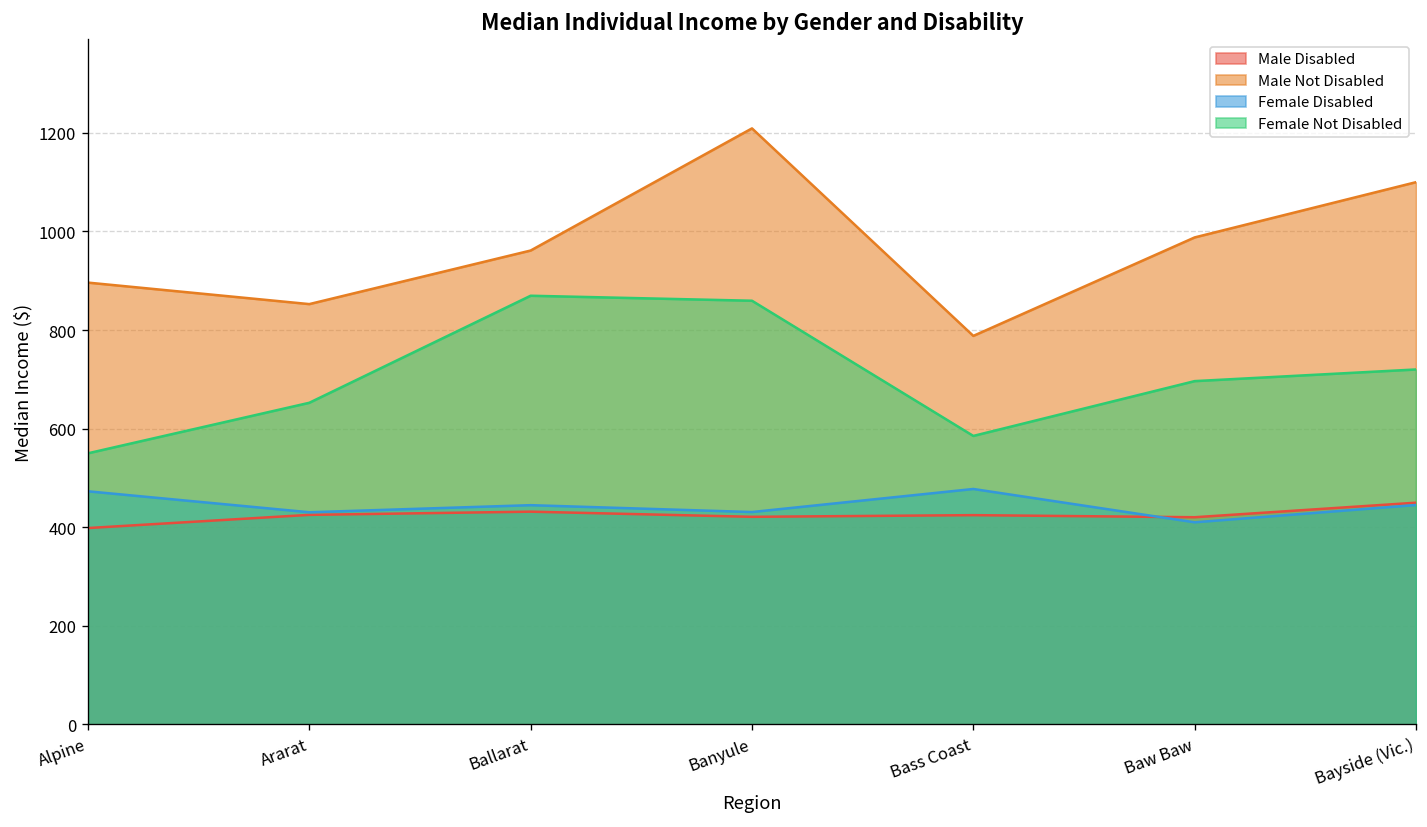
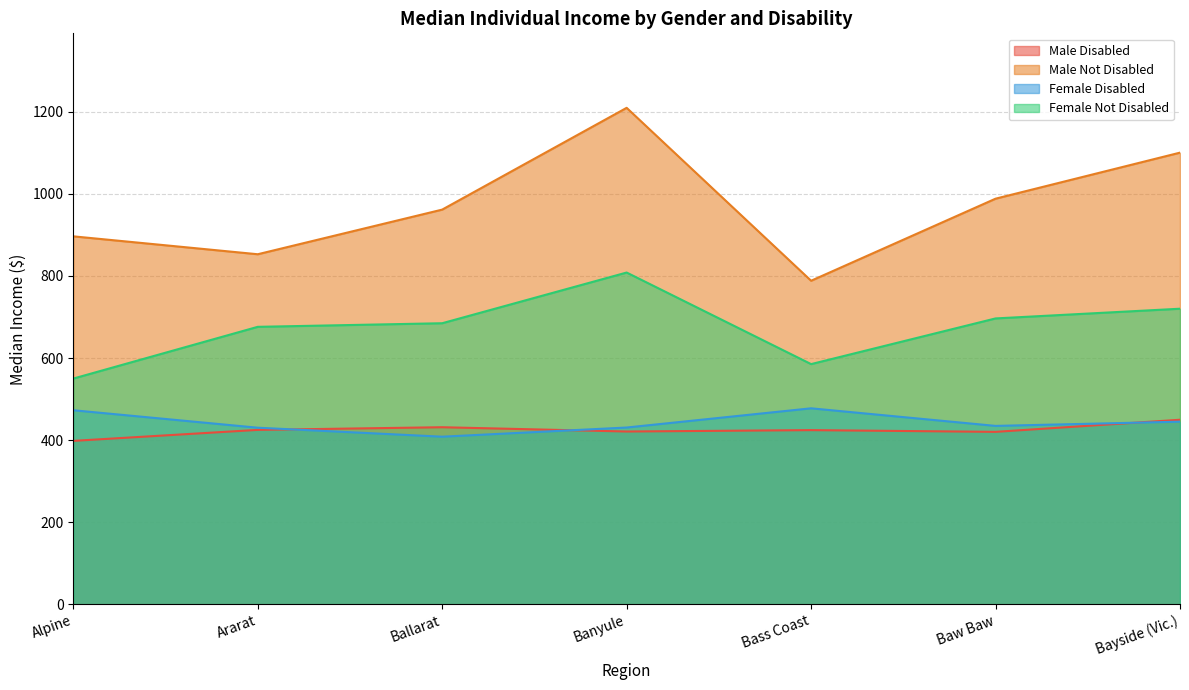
  {
    "Female Disabled": {
      "Alpine": 470,
-     "Ballarat": 440,
+     "Ballarat": 410,
      "Banyule": 430,
      "Bass Coast": 480,
-     "Baw Baw": 410
+     "Baw Baw": 430
    },
    "Female Not Disabled": {
      "Alpine": 550,
-     "Ararat": 650,
-     "Ballarat": 870,
-     "Banyule": 860,
+     "Ararat": 680,
+     "Ballarat": 680,
+     "Banyule": 810,
      "Bass Coast": 590,
      "Baw Baw": 700,
      "Bayside (Vic.)": 720
    }
  }
